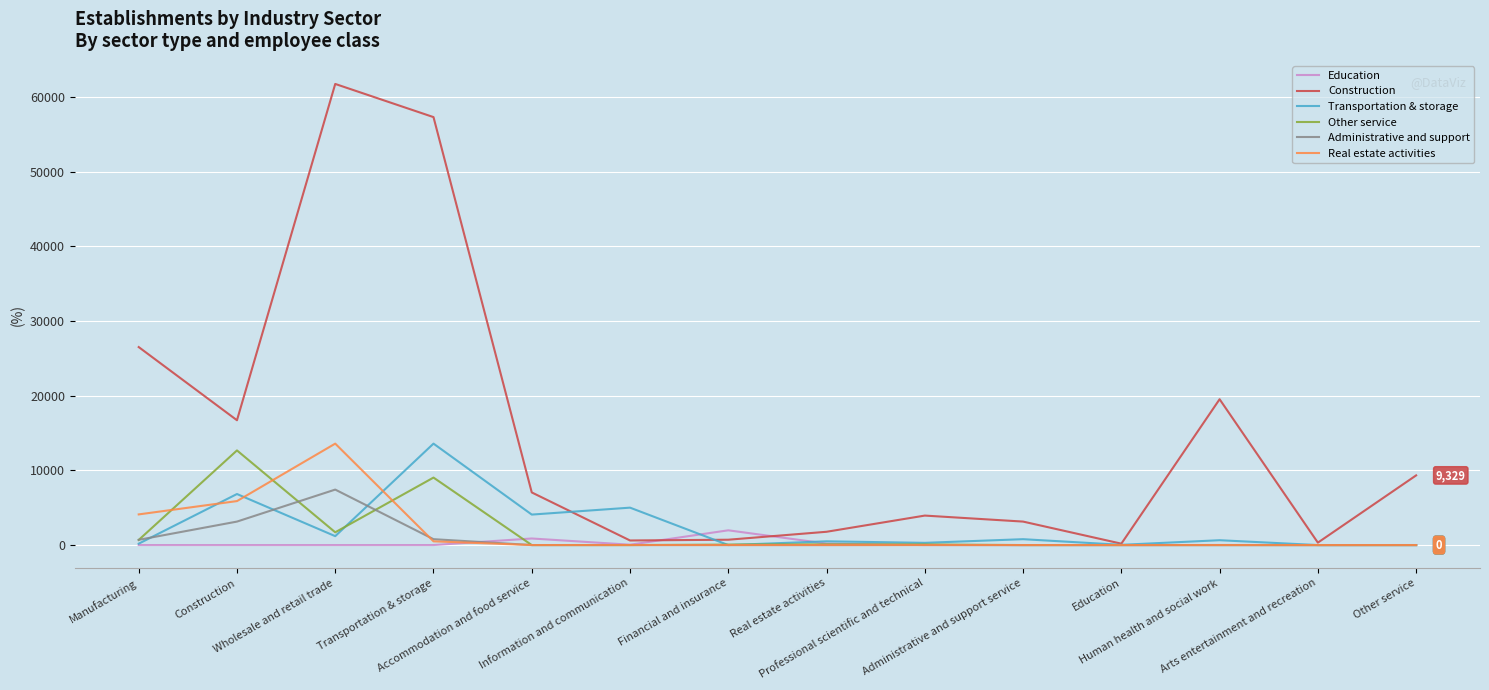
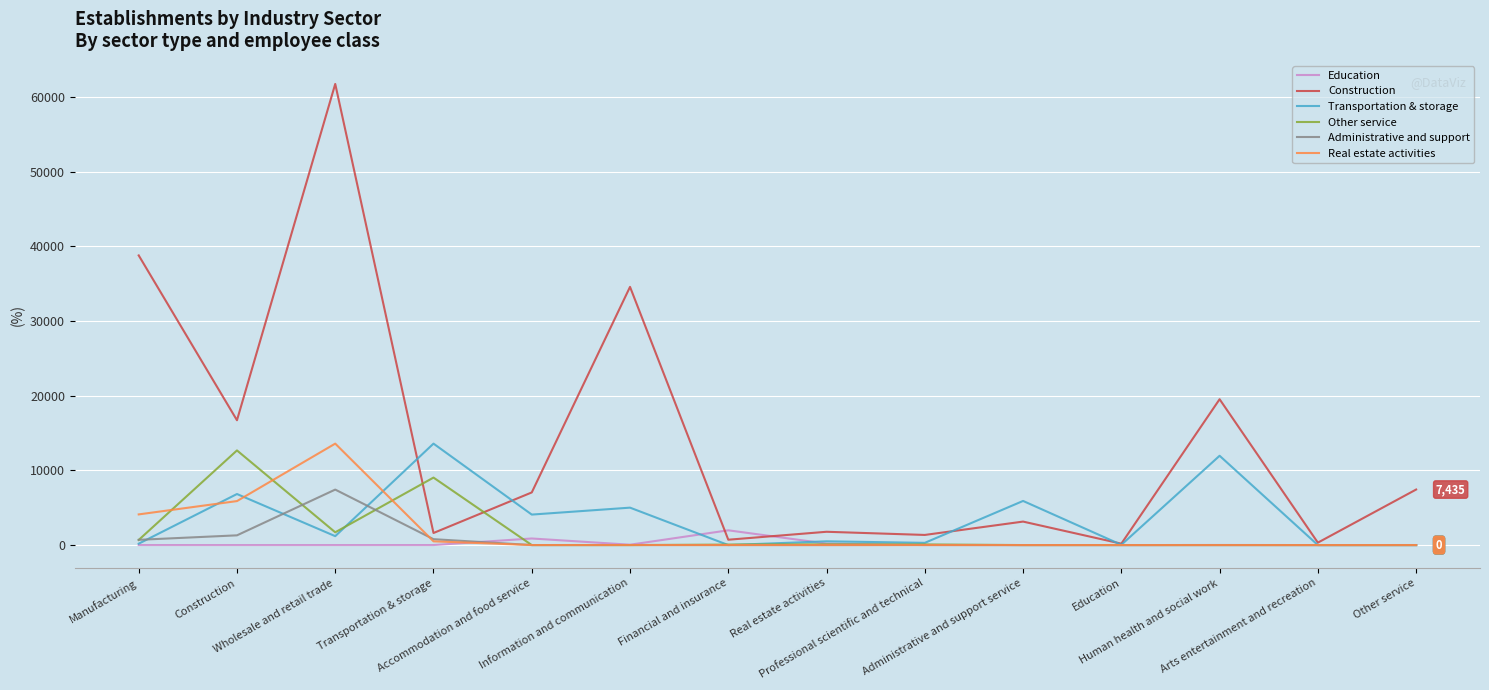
  {
    "Education": {
      "Construction": "0",
      "Wholesale and retail trade": "0",
      "Transportation & storage": "0",
      "Accommodation and food service": "1000",
      "Financial and insurance": "2000"
    },
    "Construction": {
-     "Manufacturing": "27000",
-     "Transportation & storage": "57000",
-     "Information and communication": "1000",
-     "Professional scientific and technical": "4000",
-     "Other service": "9,329"
+     "Manufacturing": "39000",
+     "Transportation & storage": "2000",
+     "Information and communication": "35000",
+     "Professional scientific and technical": "1000",
+     "Other service": "7,435"
    },
    "Transportation & storage": {
      "Construction": "7000",
      "Wholesale and retail trade": "1000",
      "Transportation & storage": "14000",
      "Accommodation and food service": "4000",
      "Information and communication": "5000",
-     "Administrative and support service": "1000",
-     "Human health and social work": "1000"
+     "Administrative and support service": "6000",
+     "Human health and social work": "12000"
    },
    "Other service": {
      "Construction": "13000",
      "Wholesale and retail trade": "2000",
      "Transportation & storage": "9000"
    },
    "Administrative and support": {
-     "Construction": "3000",
+     "Construction": "1000",
      "Wholesale and retail trade": "7000"
    },
    "Real estate activities": {
      "Manufacturing": "4000",
      "Construction": "6000",
      "Wholesale and retail trade": "14000"
    }
  }
